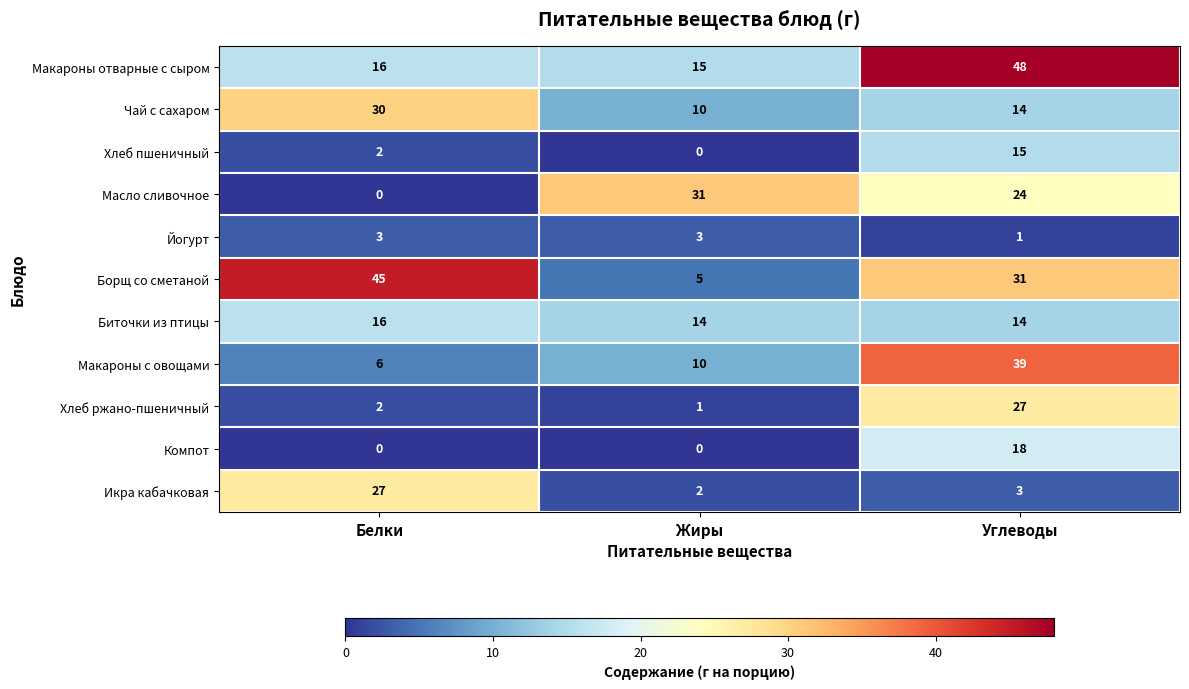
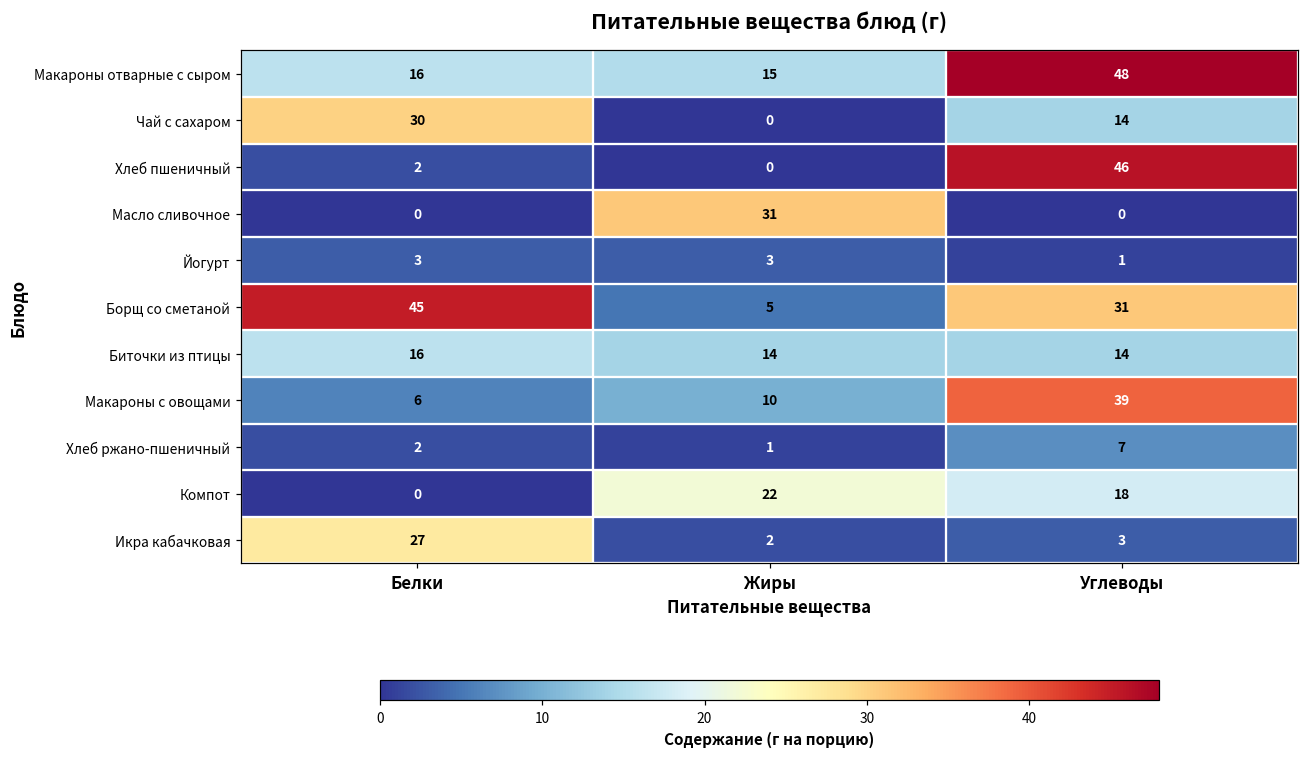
  {
    "Макароны отварные с сыром": {
      "Белки": 16,
      "Жиры": 15,
      "Углеводы": 48
    },
    "Чай с сахаром": {
      "Белки": 30,
-     "Жиры": 10,
+     "Жиры": 0,
      "Углеводы": 14
    },
    "Хлеб пшеничный": {
      "Белки": 2,
      "Жиры": 0,
-     "Углеводы": 15
+     "Углеводы": 46
    },
    "Масло сливочное": {
      "Белки": 0,
      "Жиры": 31,
-     "Углеводы": 24
+     "Углеводы": 0
    },
    "Йогурт": {
      "Белки": 3,
      "Жиры": 3,
      "Углеводы": 1
    },
    "Борщ со сметаной": {
      "Белки": 45,
      "Жиры": 5,
      "Углеводы": 31
    },
    "Биточки из птицы": {
      "Белки": 16,
      "Жиры": 14,
      "Углеводы": 14
    },
    "Макароны с овощами": {
      "Белки": 6,
      "Жиры": 10,
      "Углеводы": 39
    },
    "Хлеб ржано-пшеничный": {
      "Белки": 2,
      "Жиры": 1,
-     "Углеводы": 27
+     "Углеводы": 7
    },
    "Компот": {
      "Белки": 0,
-     "Жиры": 0,
+     "Жиры": 22,
      "Углеводы": 18
    },
    "Икра кабачковая": {
      "Белки": 27,
      "Жиры": 2,
      "Углеводы": 3
    }
  }
